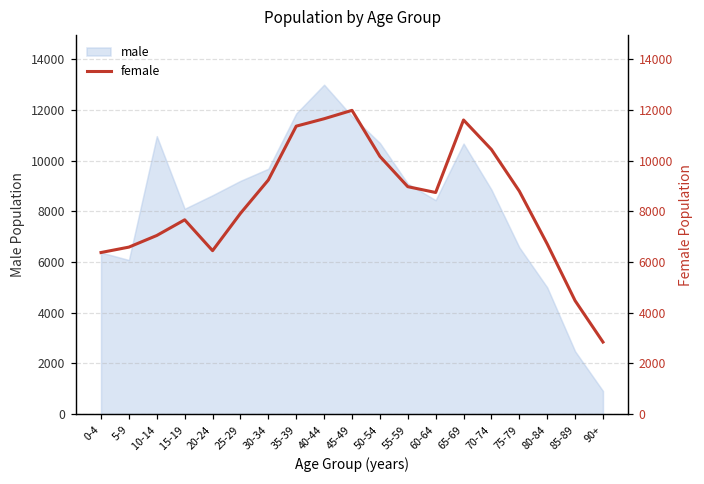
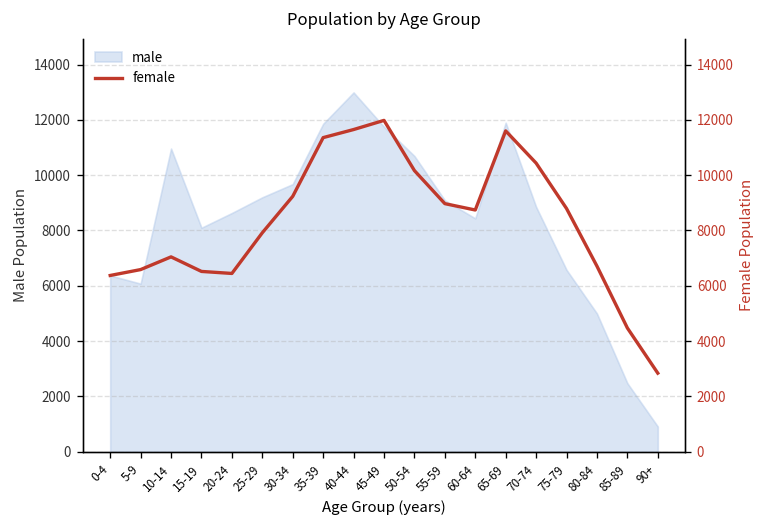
  {
    "male": {
      "0-4": 6400,
      "5-9": 6100,
      "10-14": 11000,
      "15-19": 8100,
      "20-24": 8600,
      "25-29": 9200,
      "30-34": 9700,
      "35-39": 11900,
      "40-44": 13000,
      "45-49": 11700,
      "50-54": 10700,
      "55-59": 9100,
      "60-64": 8400,
-     "65-69": 10700,
+     "65-69": 11900,
      "70-74": 8900,
      "75-79": 6600,
      "80-84": 5000,
      "85-89": 2500,
      "90+": 900
    },
    "female": {
      "0-4": 6400,
      "5-9": 6600,
      "10-14": 7000,
-     "15-19": 7700,
+     "15-19": 6500,
      "20-24": 6400,
      "25-29": 7900,
      "30-34": 9200,
      "35-39": 11400,
      "40-44": 11600,
      "45-49": 12000,
      "50-54": 10200,
      "55-59": 9000,
      "60-64": 8700,
      "65-69": 11600,
      "70-74": 10400,
      "75-79": 8800,
      "80-84": 6700,
      "85-89": 4500,
      "90+": 2800
    }
  }
